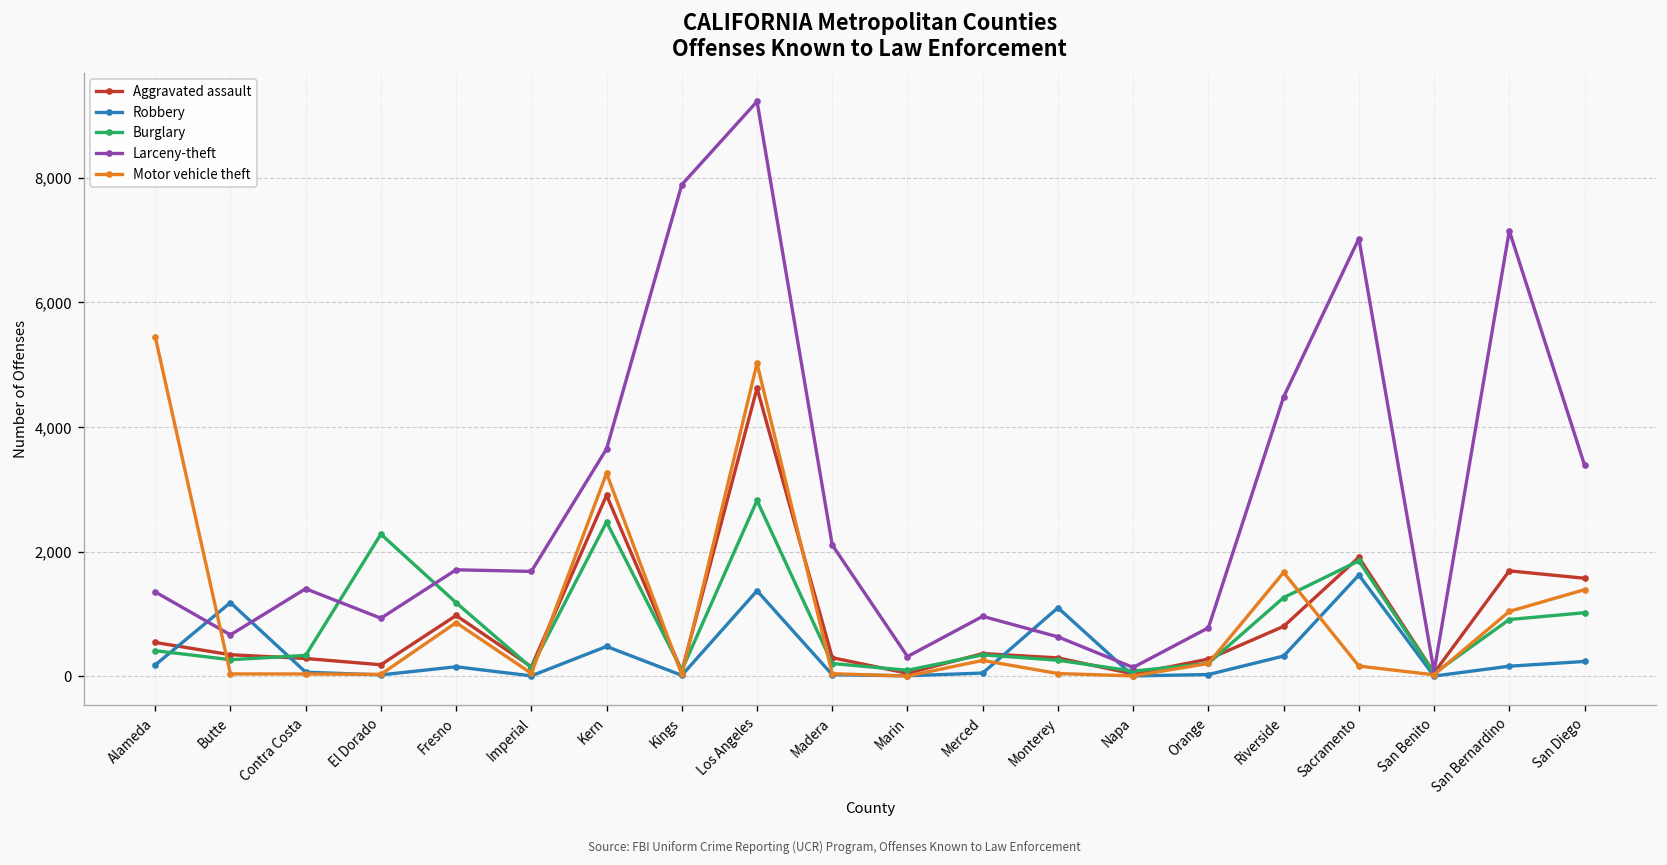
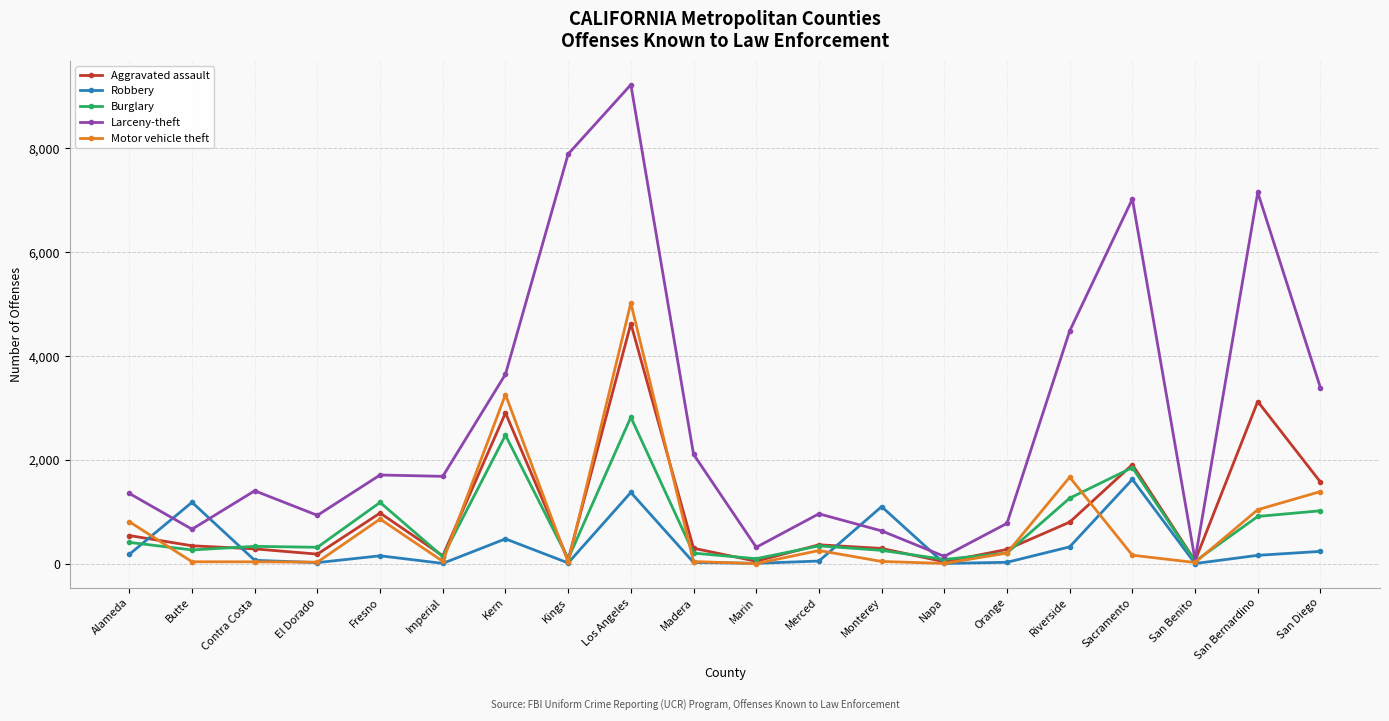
  {
    "Aggravated assault": {
      "Alameda": "500",
      "Butte": "300",
      "El Dorado": "200",
      "Fresno": "1,000",
      "Kern": "2,900",
      "Los Angeles": "4,600",
      "Madera": "300",
      "Orange": "300",
      "Riverside": "800",
      "Sacramento": "1,900",
-     "San Bernardino": "1,700",
+     "San Bernardino": "3,100",
      "San Diego": "1,600"
    },
    "Robbery": {
      "Alameda": "200",
      "Butte": "1,200",
      "Fresno": "200",
      "Kern": "500",
      "Los Angeles": "1,400",
      "Merced": "100",
      "Monterey": "1,100",
      "Orange": "0",
      "Riverside": "300",
      "Sacramento": "1,600",
      "San Bernardino": "200",
      "San Diego": "200"
    },
    "Burglary": {
      "Alameda": "400",
      "Butte": "300",
-     "El Dorado": "2,300",
+     "El Dorado": "300",
      "Fresno": "1,200",
      "Kern": "2,500",
      "Los Angeles": "2,800",
      "Madera": "200",
      "Marin": "100",
      "Riverside": "1,300",
      "Sacramento": "1,900",
      "San Bernardino": "900",
      "San Diego": "1,000"
    },
    "Larceny-theft": {
      "Alameda": "1,400",
      "Butte": "700",
      "Contra Costa": "1,400",
      "El Dorado": "900",
      "Fresno": "1,700",
      "Imperial": "1,700",
      "Kern": "3,700",
      "Kings": "7,900",
      "Los Angeles": "9,200",
      "Madera": "2,100",
      "Marin": "300",
      "Merced": "1,000",
      "Monterey": "600",
      "Napa": "100",
      "Orange": "800",
      "Riverside": "4,500",
      "Sacramento": "7,000",
      "San Bernardino": "7,200",
      "San Diego": "3,400"
    },
    "Motor vehicle theft": {
-     "Alameda": "5,500",
+     "Alameda": "800",
      "Butte": "0",
      "Fresno": "900",
      "Kern": "3,300",
      "Los Angeles": "5,000",
      "Merced": "300",
      "Monterey": "0",
      "Riverside": "1,700",
      "Sacramento": "200",
      "San Bernardino": "1,000",
      "San Diego": "1,400"
    }
  }
